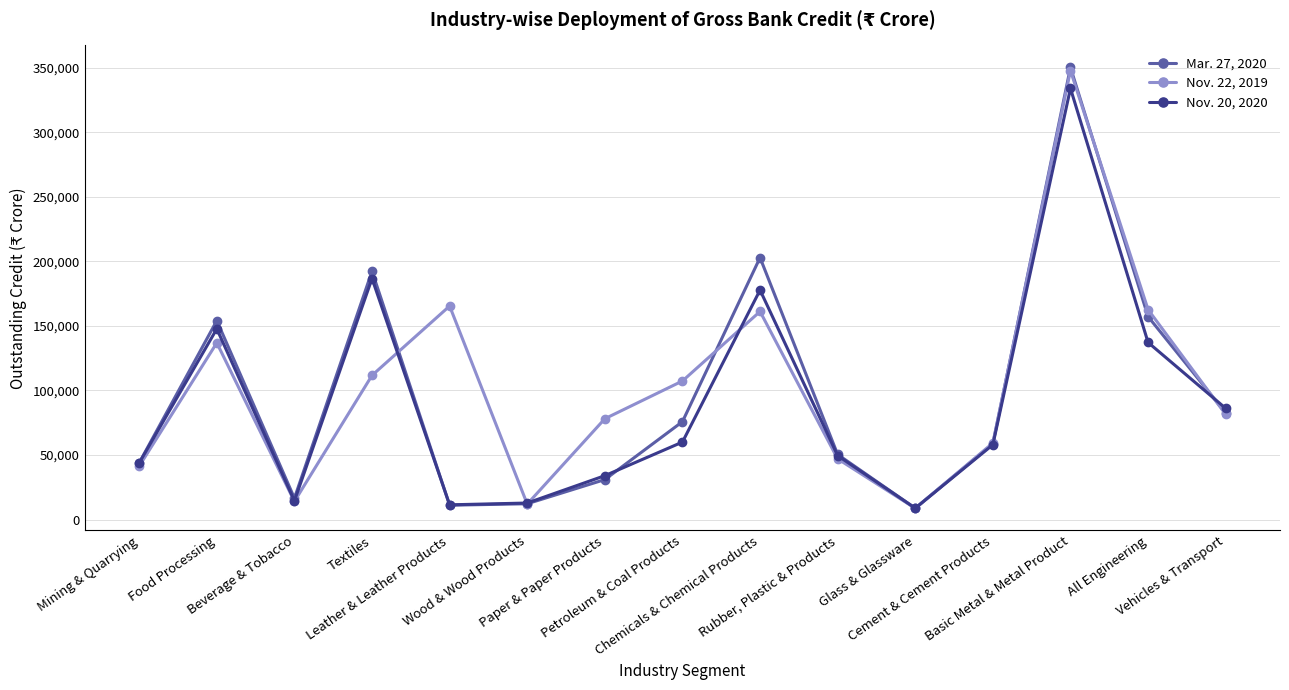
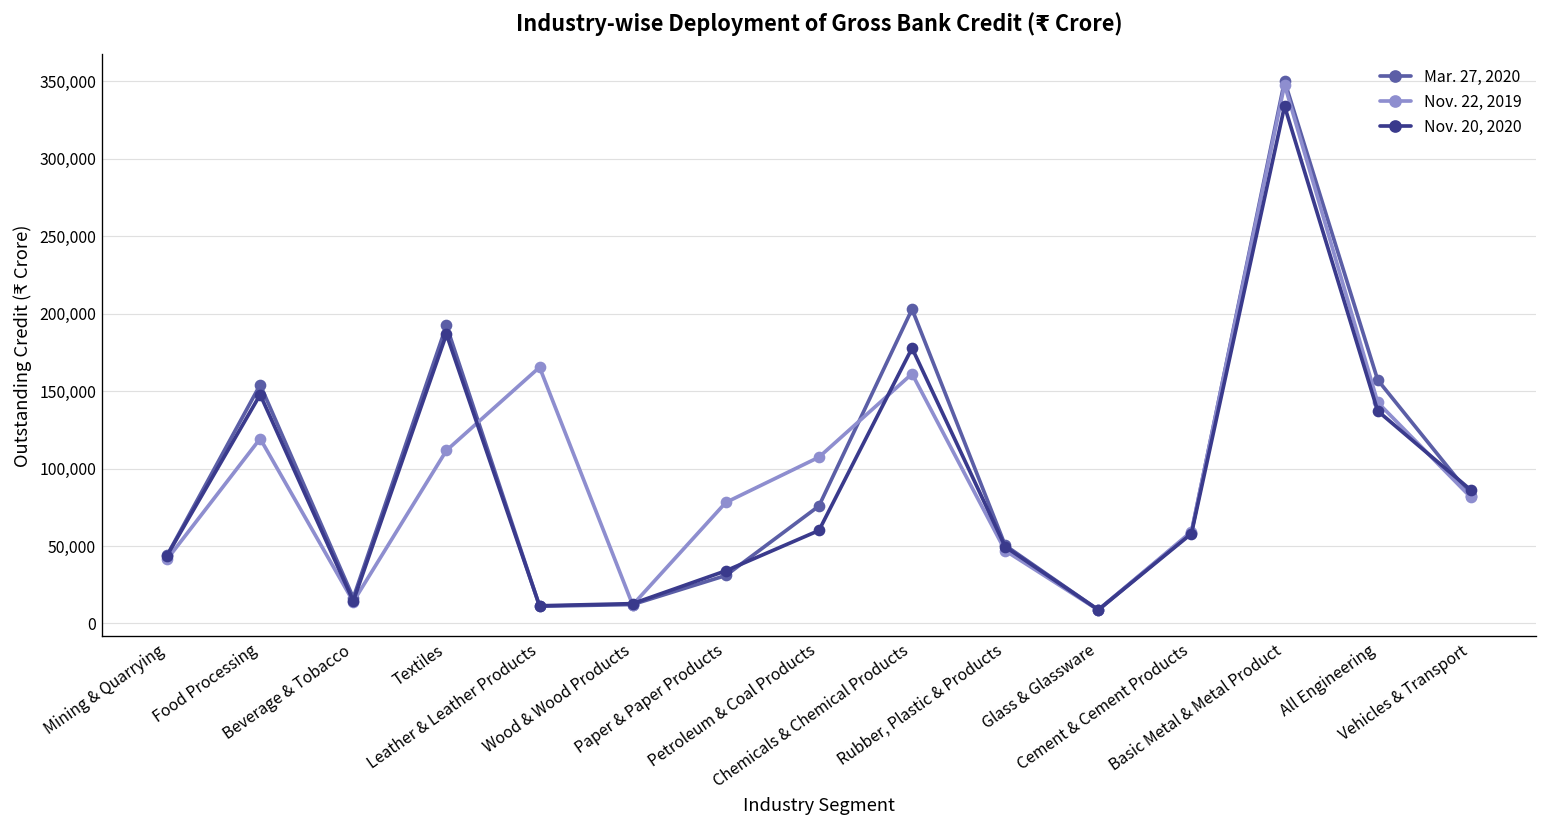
  {
    "Nov. 22, 2019": {
      "Mining & Quarrying": "41,000",
-     "Food Processing": "137,000",
+     "Food Processing": "119,000",
      "Textiles": "112,000",
      "Leather & Leather Products": "165,000",
      "Paper & Paper Products": "78,000",
      "Petroleum & Coal Products": "107,000",
      "Chemicals & Chemical Products": "161,000",
      "Rubber, Plastic & Products": "47,000",
      "Basic Metal & Metal Product": "348,000",
-     "All Engineering": "163,000"
+     "All Engineering": "143,000"
    }
  }
